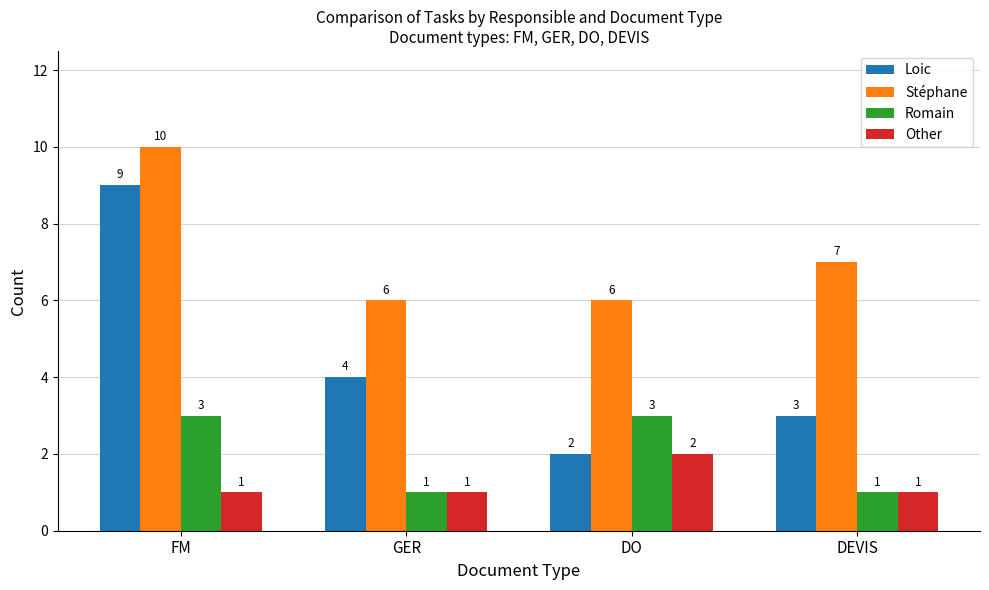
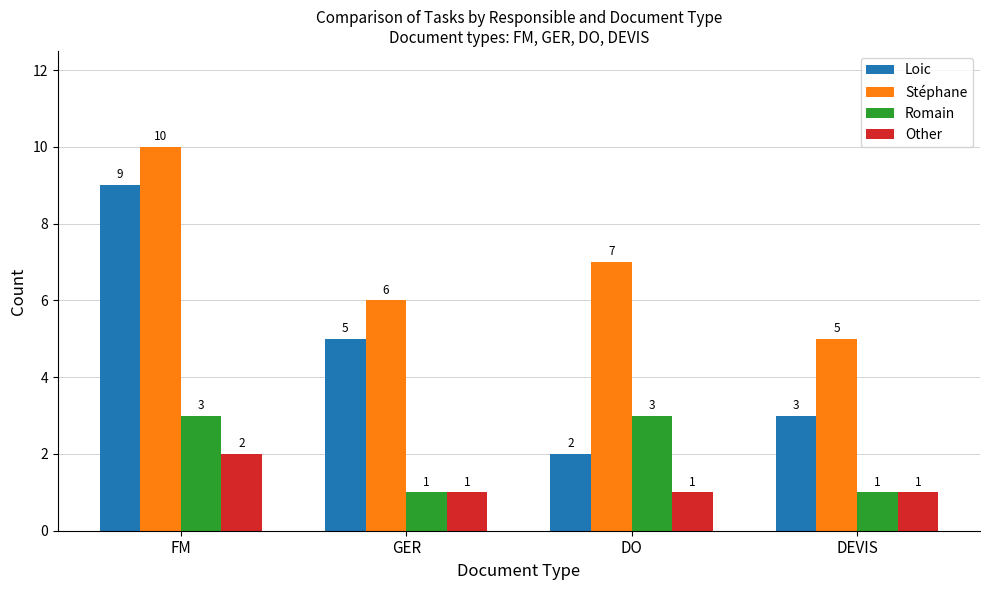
  {
    "Loic": {
      "FM": 9,
-     "GER": 4,
+     "GER": 5,
      "DO": 2,
      "DEVIS": 3
    },
    "Stéphane": {
      "FM": 10,
      "GER": 6,
-     "DO": 6,
-     "DEVIS": 7
+     "DO": 7,
+     "DEVIS": 5
    },
    "Romain": {
      "FM": 3,
      "GER": 1,
      "DO": 3,
      "DEVIS": 1
    },
    "Other": {
-     "FM": 1,
+     "FM": 2,
      "GER": 1,
-     "DO": 2,
+     "DO": 1,
      "DEVIS": 1
    }
  }
